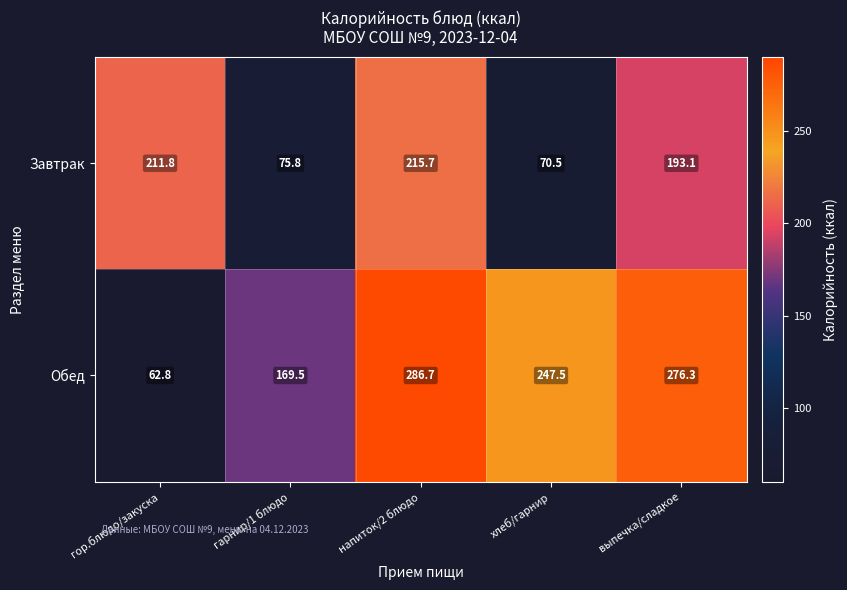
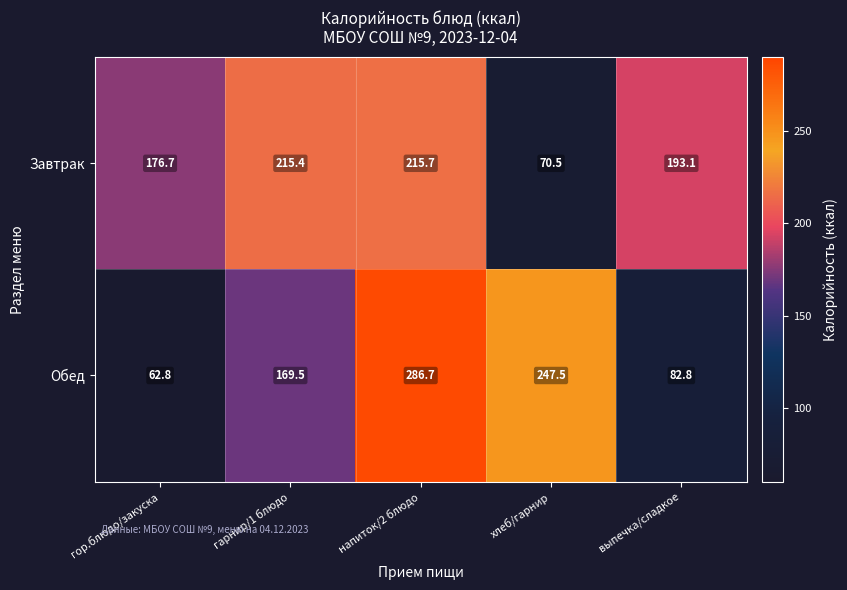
  {
    "Завтрак": {
-     "гор.блюдо/закуска": 211.8,
-     "гарнир/1 блюдо": 75.8
+     "гор.блюдо/закуска": 176.7,
+     "гарнир/1 блюдо": 215.4
    },
    "Обед": {
-     "выпечка/сладкое": 276.3
+     "выпечка/сладкое": 82.8
    }
  }
